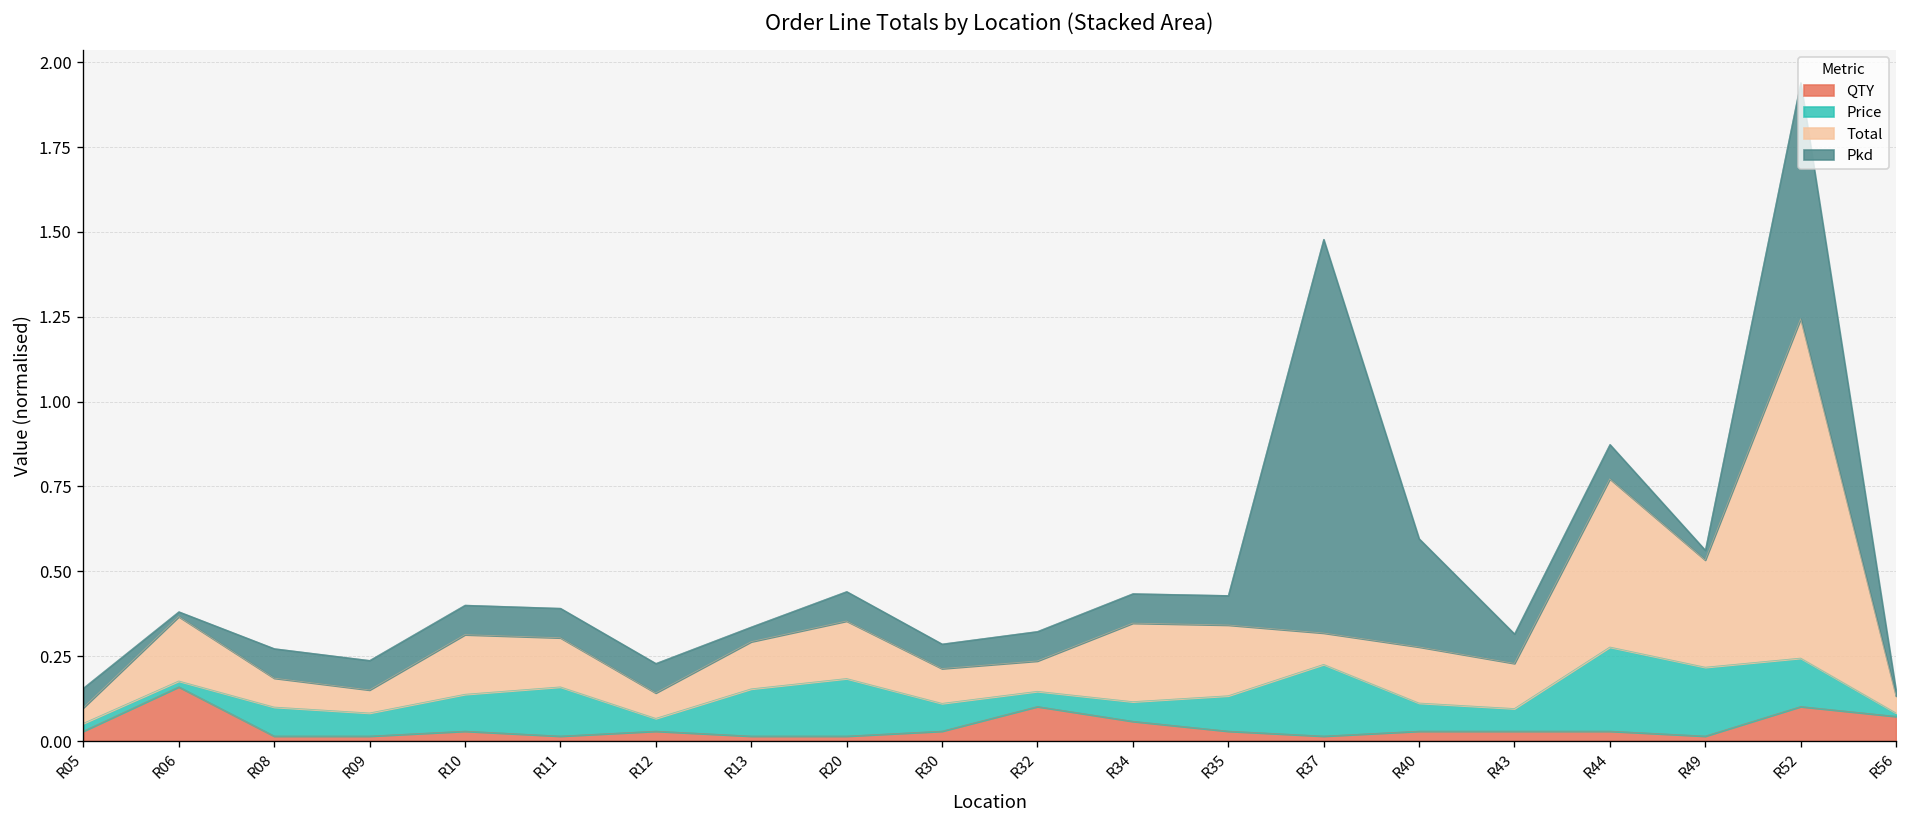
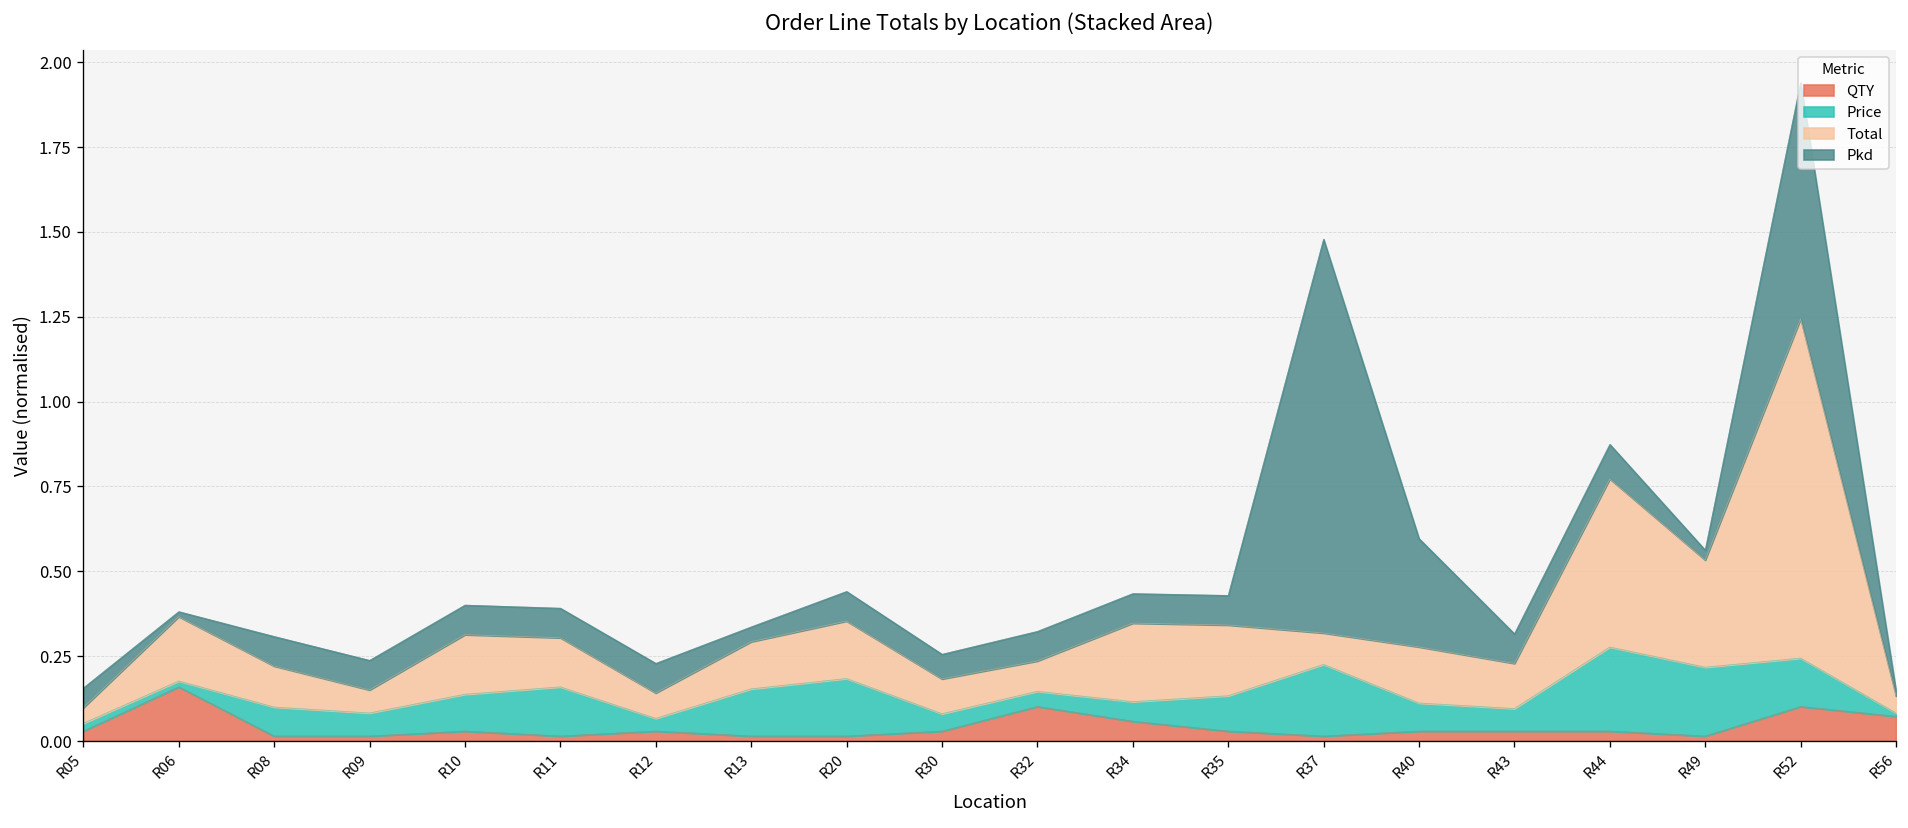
  {
    "QTY": {
      "R05": 0.03,
      "R06": 0.16,
      "R08": 0.01,
      "R09": 0.01,
      "R10": 0.03,
      "R11": 0.01,
      "R12": 0.03,
      "R13": 0.01,
      "R20": 0.01,
      "R30": 0.03,
      "R32": 0.10,
      "R34": 0.06,
      "R35": 0.03,
      "R37": 0.01,
      "R40": 0.03,
      "R43": 0.03,
      "R44": 0.03,
      "R49": 0.01,
      "R52": 0.10,
      "R56": 0.07
    },
    "Price": {
      "R05": 0.02,
      "R06": 0.02,
      "R08": 0.09,
      "R09": 0.07,
      "R10": 0.11,
      "R11": 0.14,
      "R12": 0.04,
      "R13": 0.14,
      "R20": 0.17,
-     "R30": 0.08,
+     "R30": 0.05,
      "R32": 0.04,
      "R34": 0.06,
      "R35": 0.10,
      "R37": 0.21,
      "R40": 0.08,
      "R43": 0.07,
      "R44": 0.25,
      "R49": 0.20,
      "R52": 0.14,
      "R56": 0.01
    },
    "Total": {
      "R05": 0.05,
      "R06": 0.19,
-     "R08": 0.09,
+     "R08": 0.12,
      "R09": 0.07,
      "R10": 0.18,
      "R11": 0.14,
      "R12": 0.08,
      "R13": 0.14,
      "R20": 0.17,
      "R30": 0.10,
      "R32": 0.09,
      "R34": 0.23,
      "R35": 0.21,
      "R37": 0.09,
      "R40": 0.17,
      "R43": 0.13,
      "R44": 0.50,
      "R49": 0.32,
      "R52": 1.00,
      "R56": 0.05
    },
    "Pkd": {
      "R05": 0.06,
      "R06": 0.01,
      "R08": 0.09,
      "R09": 0.09,
      "R10": 0.09,
      "R11": 0.09,
      "R12": 0.09,
      "R13": 0.04,
      "R20": 0.09,
      "R30": 0.07,
      "R32": 0.09,
      "R34": 0.09,
      "R35": 0.09,
      "R37": 1.16,
      "R40": 0.32,
      "R43": 0.09,
      "R44": 0.10,
      "R49": 0.03,
      "R56": 0.01
    }
  }
